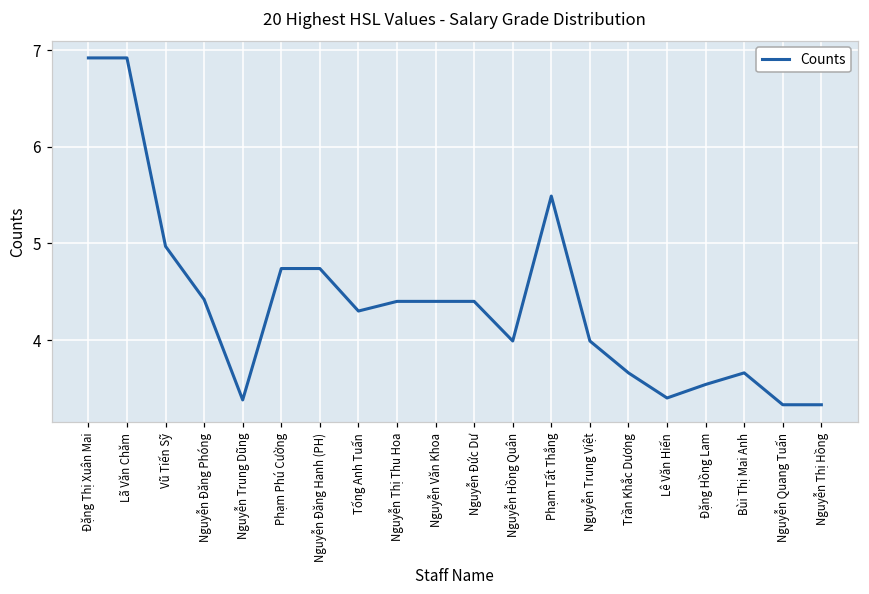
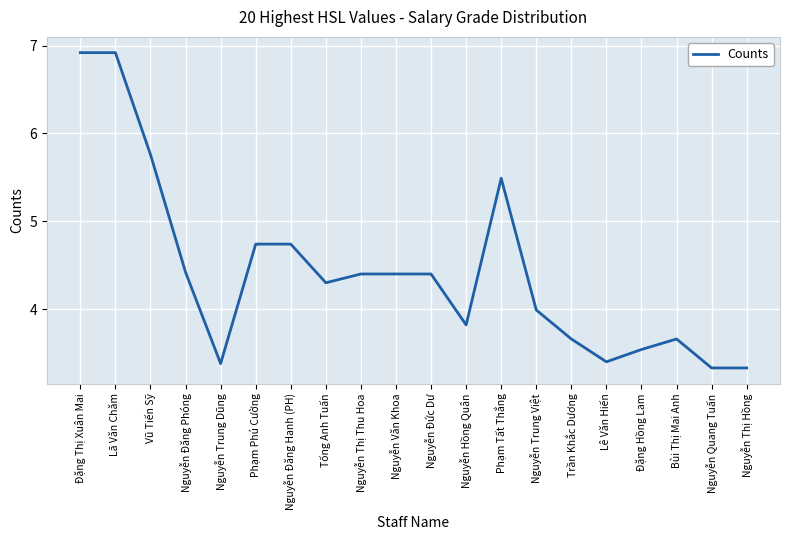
  {
    "Đặng Thị Xuân Mai": 6.9,
    "Lã Văn Chăm": 6.9,
-   "Vũ Tiến Sỹ": 5.0,
+   "Vũ Tiến Sỹ": 5.8,
    "Nguyễn Đăng Phóng": 4.4,
    "Nguyễn Trung Dũng": 3.4,
    "Phạm Phú Cường": 4.7,
    "Nguyễn Đăng Hanh (PH)": 4.7,
    "Tống Anh Tuấn": 4.3,
    "Nguyễn Thị Thu Hoa": 4.4,
    "Nguyễn Văn Khoa": 4.4,
    "Nguyễn Đức Dư": 4.4,
-   "Nguyễn Hồng Quân": 4.0,
+   "Nguyễn Hồng Quân": 3.8,
    "Phạm Tất Thắng": 5.5,
    "Nguyễn Trung Việt": 4.0,
    "Trần Khắc Dương": 3.7,
    "Lê Văn Hiến": 3.4,
    "Đặng Hồng Lam": 3.5,
    "Bùi Thị Mai Anh": 3.7,
    "Nguyễn Quang Tuấn": 3.3,
    "Nguyễn Thị Hồng": 3.3
  }
